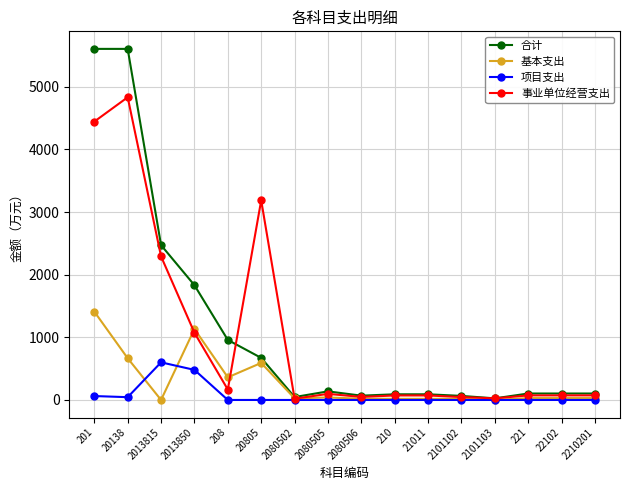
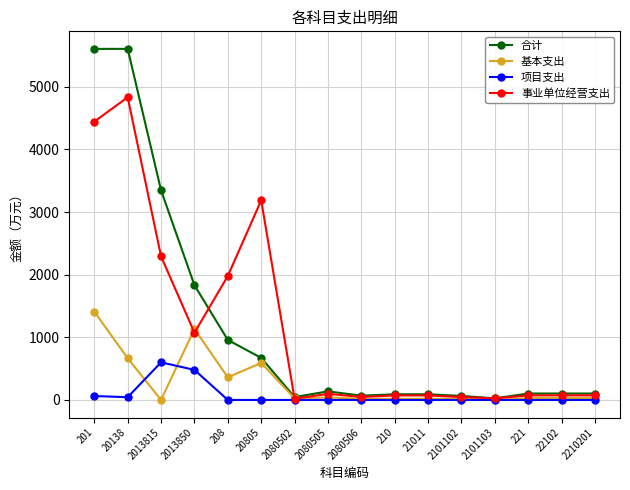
  {
    "合计": {
      "201": 5600,
      "20138": 5600,
-     "2013815": 2500,
+     "2013815": 3300,
      "2013850": 1800,
      "208": 1000,
      "20805": 700
    },
    "基本支出": {
      "201": 1400,
      "20138": 700,
      "2013815": 0,
      "2013850": 1100,
      "208": 400,
      "20805": 600
    },
    "项目支出": {
      "201": 100,
      "20138": 0,
      "2013815": 600,
      "2013850": 500,
      "208": 0,
      "20805": 0
    },
    "事业单位经营支出": {
      "201": 4400,
      "20138": 4800,
      "2013815": 2300,
      "2013850": 1100,
-     "208": 200,
+     "208": 2000,
      "20805": 3200
    }
  }
